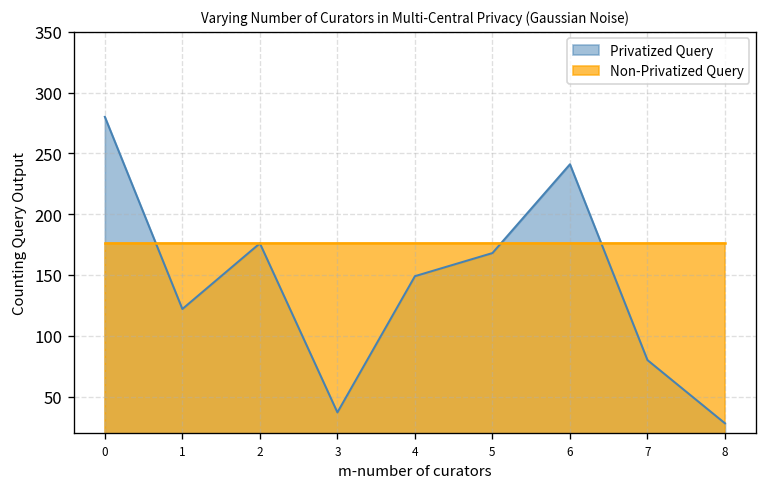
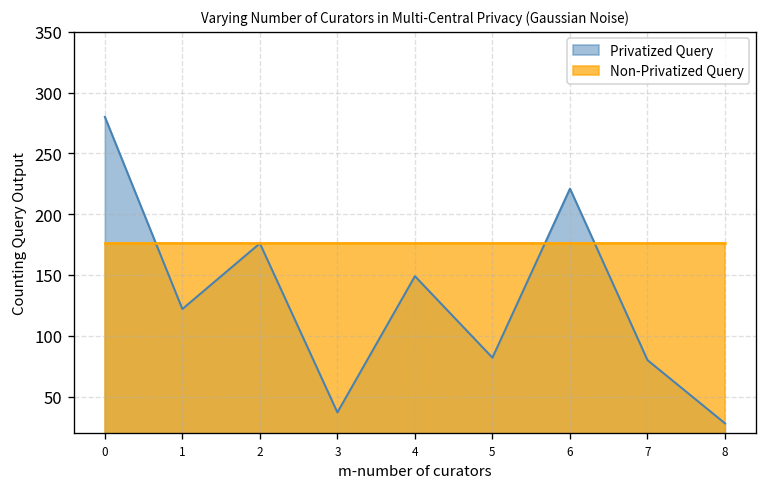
  {
    "Privatized Query": {
      "0": 280,
      "1": 122,
      "3": 37,
      "4": 149,
-     "5": 168,
-     "6": 241,
+     "5": 82,
+     "6": 221,
      "7": 80,
      "8": 28
    },
    "Non-Privatized Query": {
      "0": 176,
      "1": 176,
      "3": 176,
      "4": 176,
      "5": 176,
      "6": 176,
      "7": 176,
      "8": 176
    }
  }
